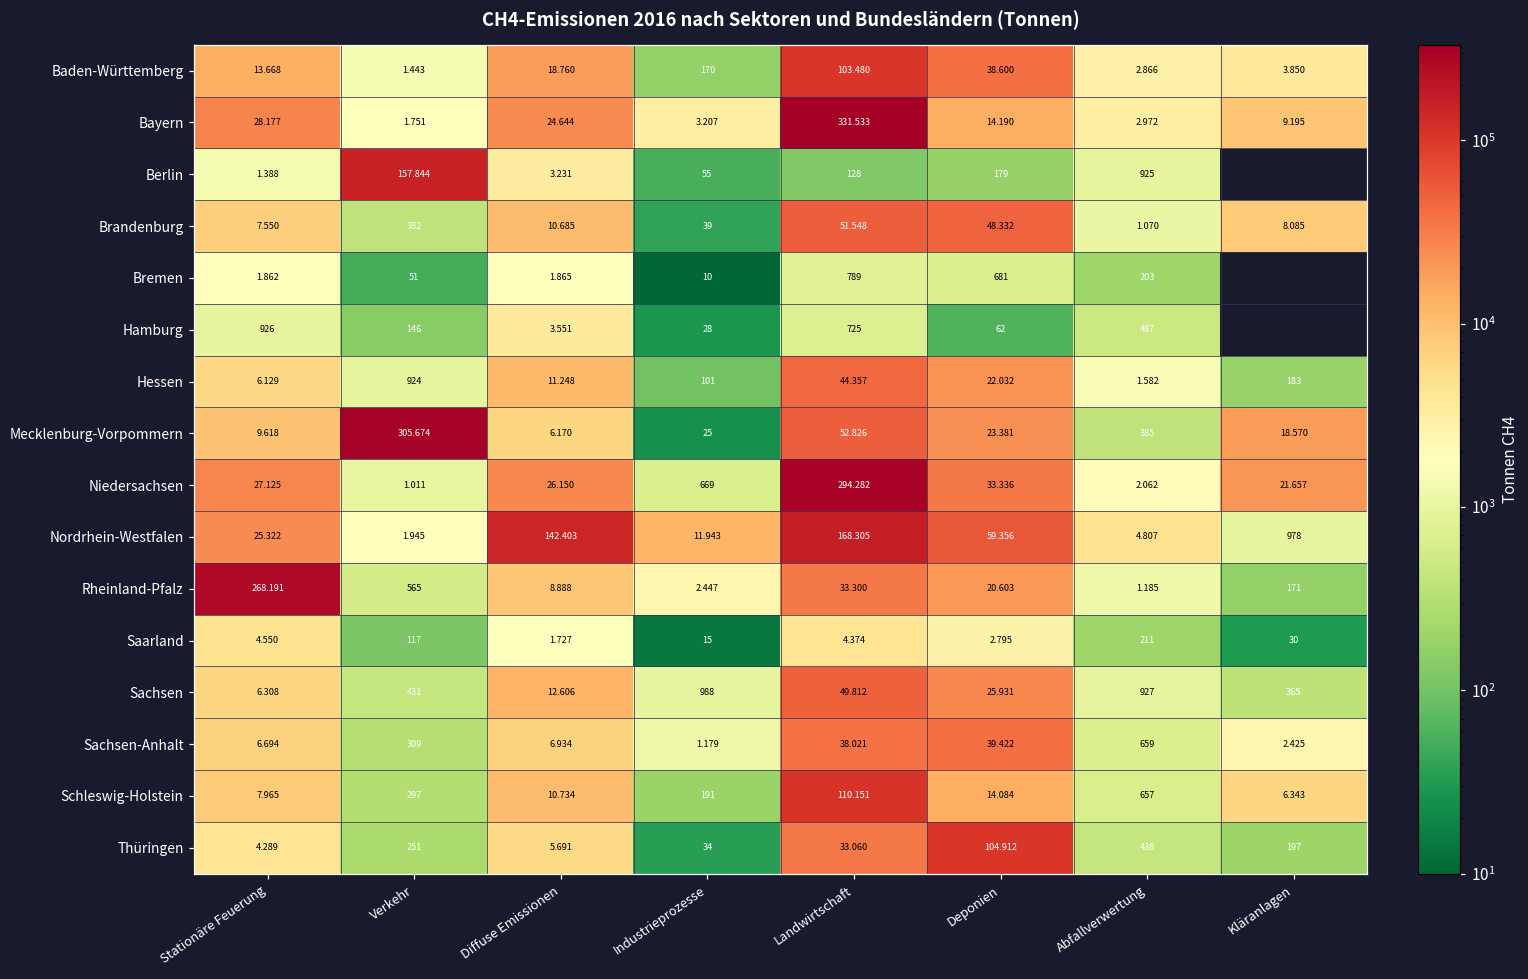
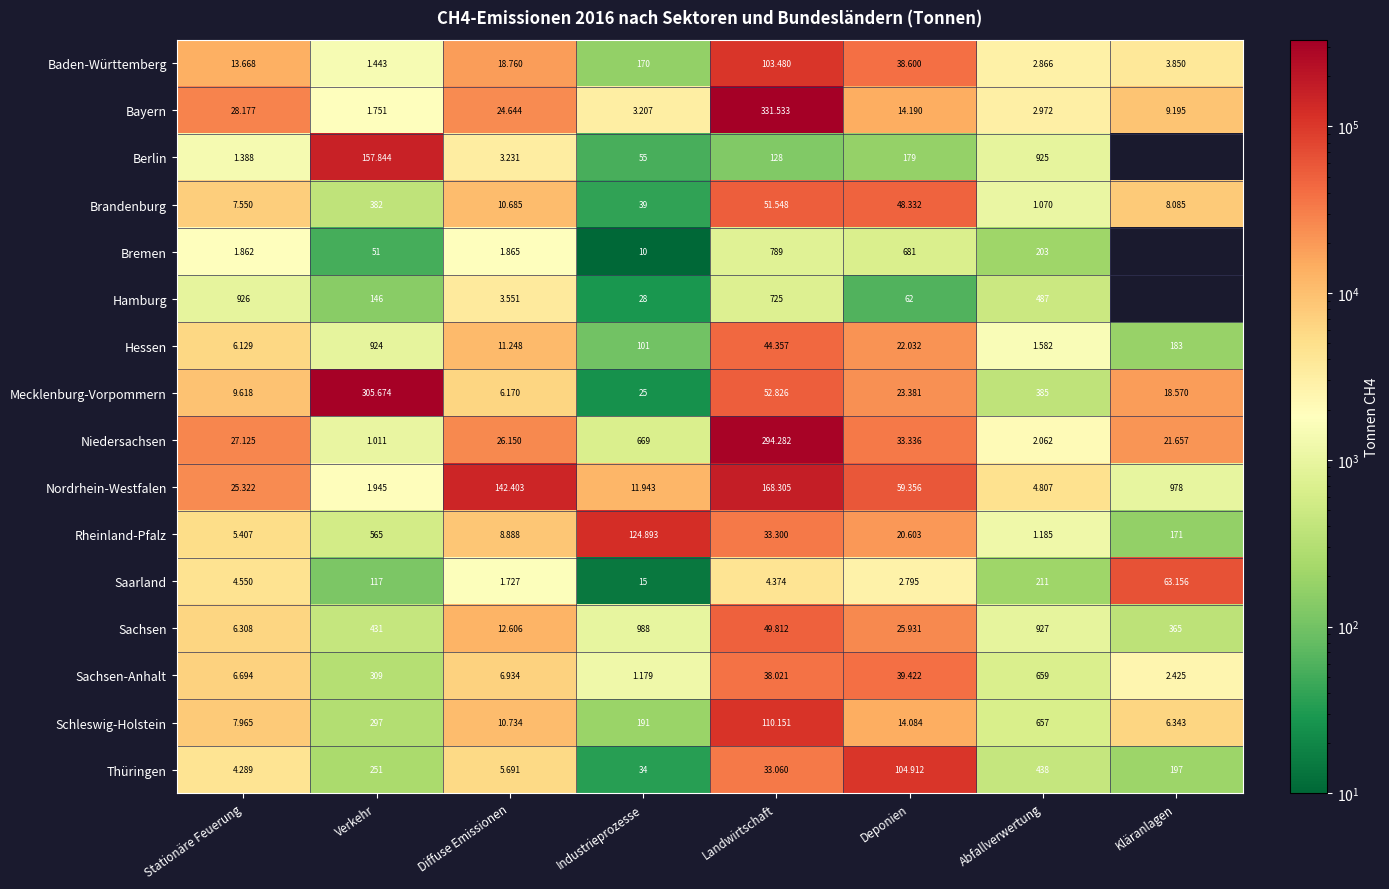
  {
    "Baden-Württemberg": {
      "Stationäre Feuerung": 13.668,
      "Verkehr": 1.443,
      "Diffuse Emissionen": 18.760,
      "Industrieprozesse": 170,
      "Landwirtschaft": 103.480,
      "Deponien": 38.600,
      "Abfallverwertung": 2.866,
      "Kläranlagen": 3.850
    },
    "Bayern": {
      "Stationäre Feuerung": 28.177,
      "Verkehr": 1.751,
      "Diffuse Emissionen": 24.644,
      "Industrieprozesse": 3.207,
      "Landwirtschaft": 331.533,
      "Deponien": 14.190,
      "Abfallverwertung": 2.972,
      "Kläranlagen": 9.195
    },
    "Berlin": {
      "Stationäre Feuerung": 1.388,
      "Verkehr": 157.844,
      "Diffuse Emissionen": 3.231,
      "Industrieprozesse": 55,
      "Landwirtschaft": 128,
      "Deponien": 179,
      "Abfallverwertung": 925
    },
    "Brandenburg": {
      "Stationäre Feuerung": 7.550,
      "Verkehr": 382,
      "Diffuse Emissionen": 10.685,
      "Industrieprozesse": 39,
      "Landwirtschaft": 51.548,
      "Deponien": 48.332,
      "Abfallverwertung": 1.070,
      "Kläranlagen": 8.085
    },
    "Bremen": {
      "Stationäre Feuerung": 1.862,
      "Verkehr": 51,
      "Diffuse Emissionen": 1.865,
      "Industrieprozesse": 10,
      "Landwirtschaft": 789,
      "Deponien": 681,
      "Abfallverwertung": 203
    },
    "Hamburg": {
      "Stationäre Feuerung": 926,
      "Verkehr": 146,
      "Diffuse Emissionen": 3.551,
      "Industrieprozesse": 28,
      "Landwirtschaft": 725,
      "Deponien": 62,
      "Abfallverwertung": 487
    },
    "Hessen": {
      "Stationäre Feuerung": 6.129,
      "Verkehr": 924,
      "Diffuse Emissionen": 11.248,
      "Industrieprozesse": 101,
      "Landwirtschaft": 44.357,
      "Deponien": 22.032,
      "Abfallverwertung": 1.582,
      "Kläranlagen": 183
    },
    "Mecklenburg-Vorpommern": {
      "Stationäre Feuerung": 9.618,
      "Verkehr": 305.674,
      "Diffuse Emissionen": 6.170,
      "Industrieprozesse": 25,
      "Landwirtschaft": 52.826,
      "Deponien": 23.381,
      "Abfallverwertung": 385,
      "Kläranlagen": 18.570
    },
    "Niedersachsen": {
      "Stationäre Feuerung": 27.125,
      "Verkehr": 1.011,
      "Diffuse Emissionen": 26.150,
      "Industrieprozesse": 669,
      "Landwirtschaft": 294.282,
      "Deponien": 33.336,
      "Abfallverwertung": 2.062,
      "Kläranlagen": 21.657
    },
    "Nordrhein-Westfalen": {
      "Stationäre Feuerung": 25.322,
      "Verkehr": 1.945,
      "Diffuse Emissionen": 142.403,
      "Industrieprozesse": 11.943,
      "Landwirtschaft": 168.305,
      "Deponien": 59.356,
      "Abfallverwertung": 4.807,
      "Kläranlagen": 978
    },
    "Rheinland-Pfalz": {
-     "Stationäre Feuerung": 268.191,
+     "Stationäre Feuerung": 5.407,
      "Verkehr": 565,
      "Diffuse Emissionen": 8.888,
-     "Industrieprozesse": 2.447,
+     "Industrieprozesse": 124.893,
      "Landwirtschaft": 33.300,
      "Deponien": 20.603,
      "Abfallverwertung": 1.185,
      "Kläranlagen": 171
    },
    "Saarland": {
      "Stationäre Feuerung": 4.550,
      "Verkehr": 117,
      "Diffuse Emissionen": 1.727,
      "Industrieprozesse": 15,
      "Landwirtschaft": 4.374,
      "Deponien": 2.795,
      "Abfallverwertung": 211,
-     "Kläranlagen": 30
+     "Kläranlagen": 63.156
    },
    "Sachsen": {
      "Stationäre Feuerung": 6.308,
      "Verkehr": 431,
      "Diffuse Emissionen": 12.606,
      "Industrieprozesse": 988,
      "Landwirtschaft": 49.812,
      "Deponien": 25.931,
      "Abfallverwertung": 927,
      "Kläranlagen": 365
    },
    "Sachsen-Anhalt": {
      "Stationäre Feuerung": 6.694,
      "Verkehr": 309,
      "Diffuse Emissionen": 6.934,
      "Industrieprozesse": 1.179,
      "Landwirtschaft": 38.021,
      "Deponien": 39.422,
      "Abfallverwertung": 659,
      "Kläranlagen": 2.425
    },
    "Schleswig-Holstein": {
      "Stationäre Feuerung": 7.965,
      "Verkehr": 297,
      "Diffuse Emissionen": 10.734,
      "Industrieprozesse": 191,
      "Landwirtschaft": 110.151,
      "Deponien": 14.084,
      "Abfallverwertung": 657,
      "Kläranlagen": 6.343
    },
    "Thüringen": {
      "Stationäre Feuerung": 4.289,
      "Verkehr": 251,
      "Diffuse Emissionen": 5.691,
      "Industrieprozesse": 34,
      "Landwirtschaft": 33.060,
      "Deponien": 104.912,
      "Abfallverwertung": 438,
      "Kläranlagen": 197
    }
  }
